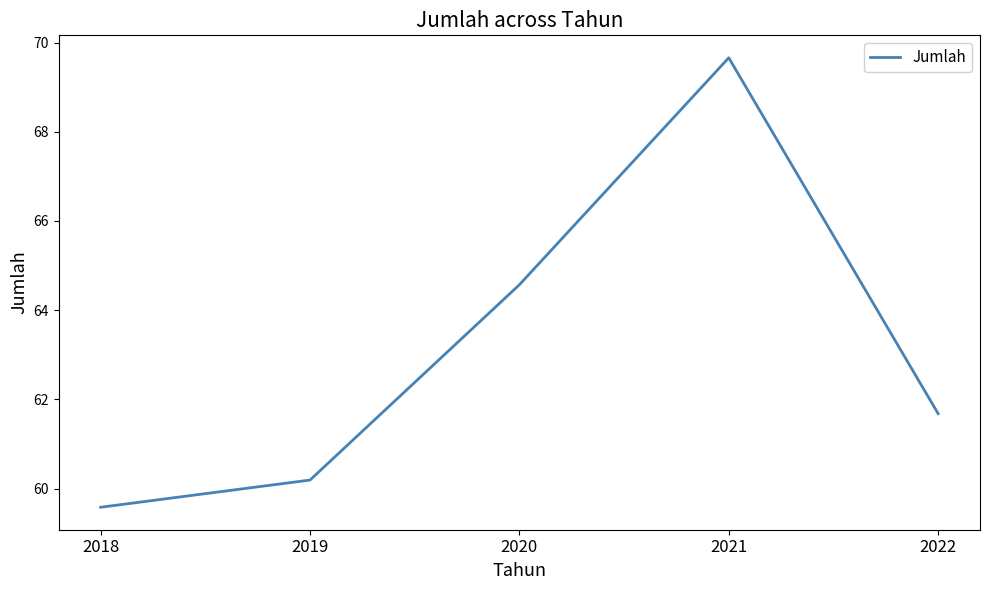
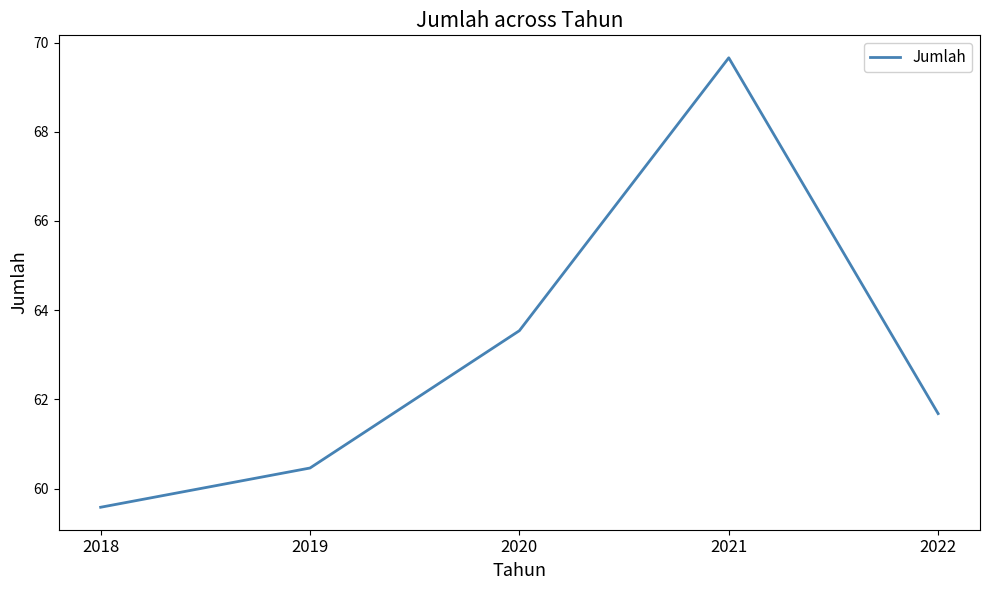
  {
    "2018": 59.6,
-   "2019": 60.2,
-   "2020": 64.6,
+   "2019": 60.5,
+   "2020": 63.5,
    "2021": 69.7,
    "2022": 61.7
  }
